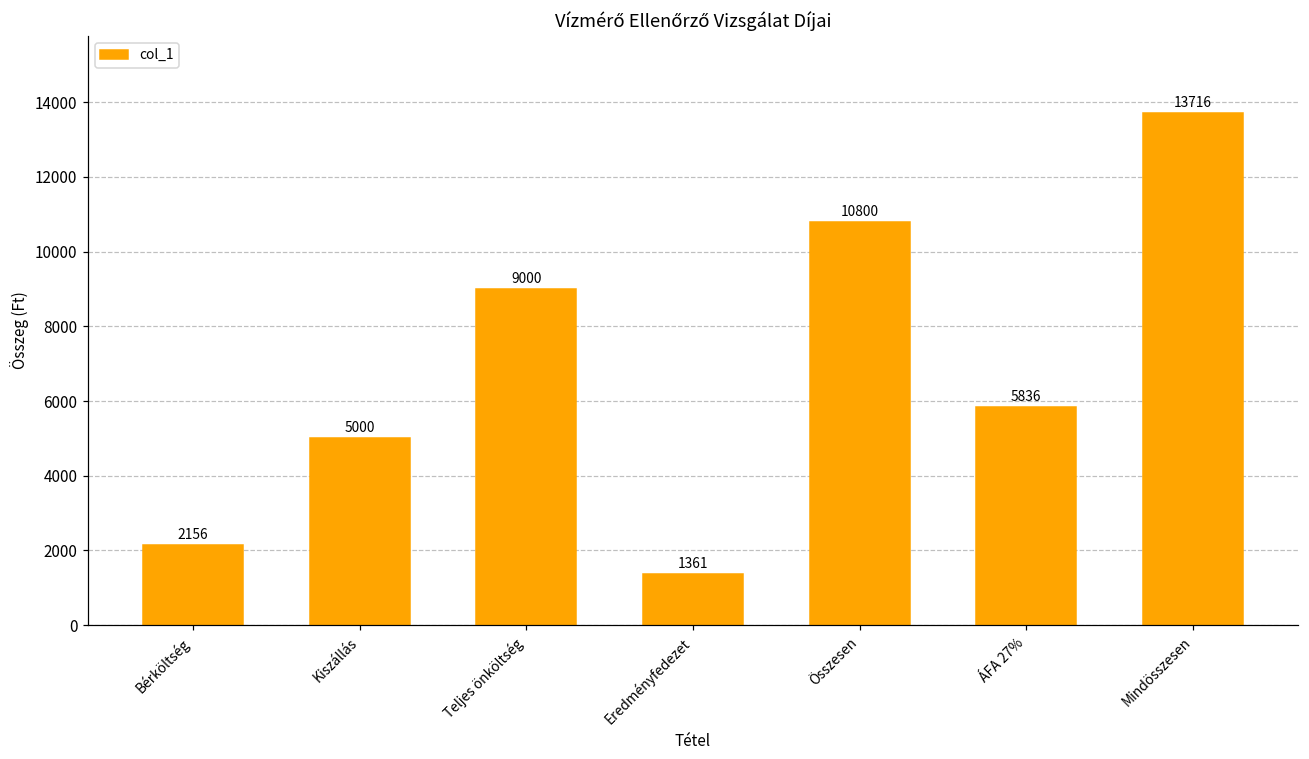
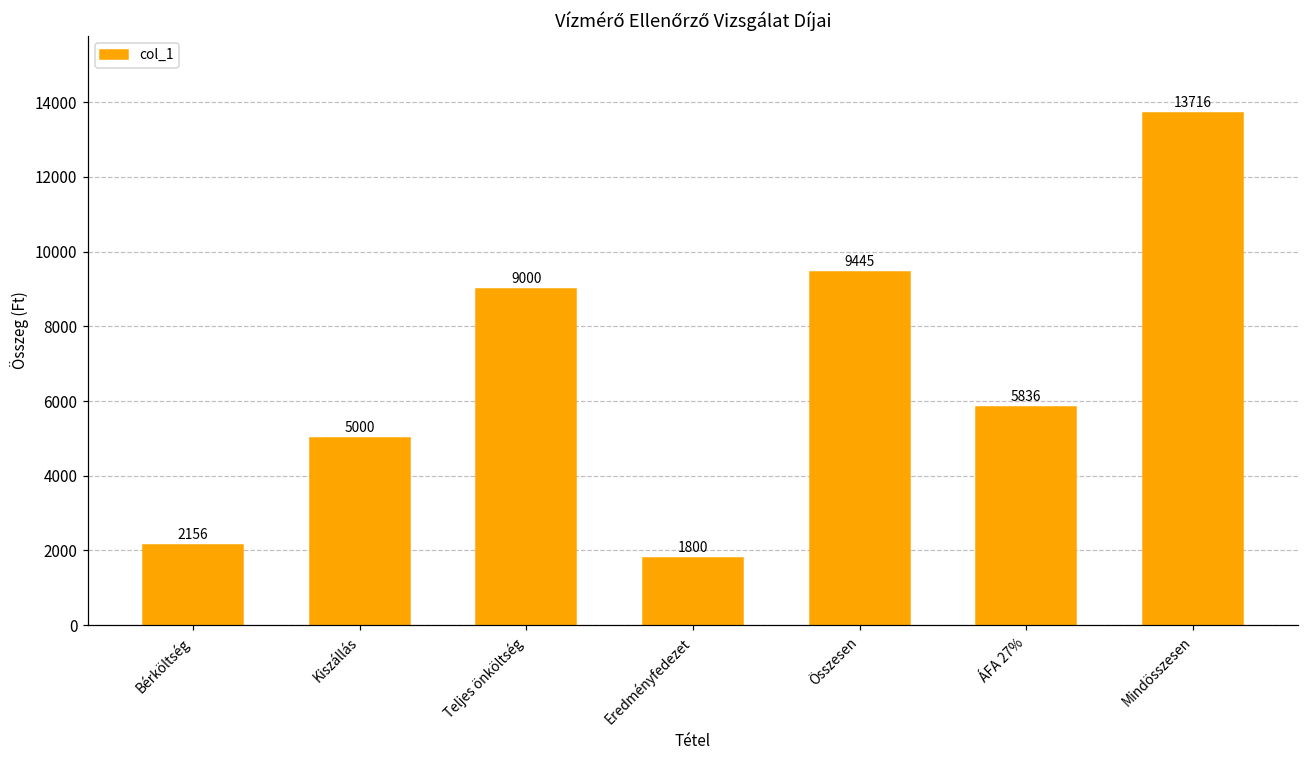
  {
    "Bérköltség": 2156,
    "Kiszállás": 5000,
    "Teljes önköltség": 9000,
-   "Eredményfedezet": 1361,
-   "Összesen": 10800,
+   "Eredményfedezet": 1800,
+   "Összesen": 9445,
    "ÁFA 27%": 5836,
    "Mindösszesen": 13716
  }
